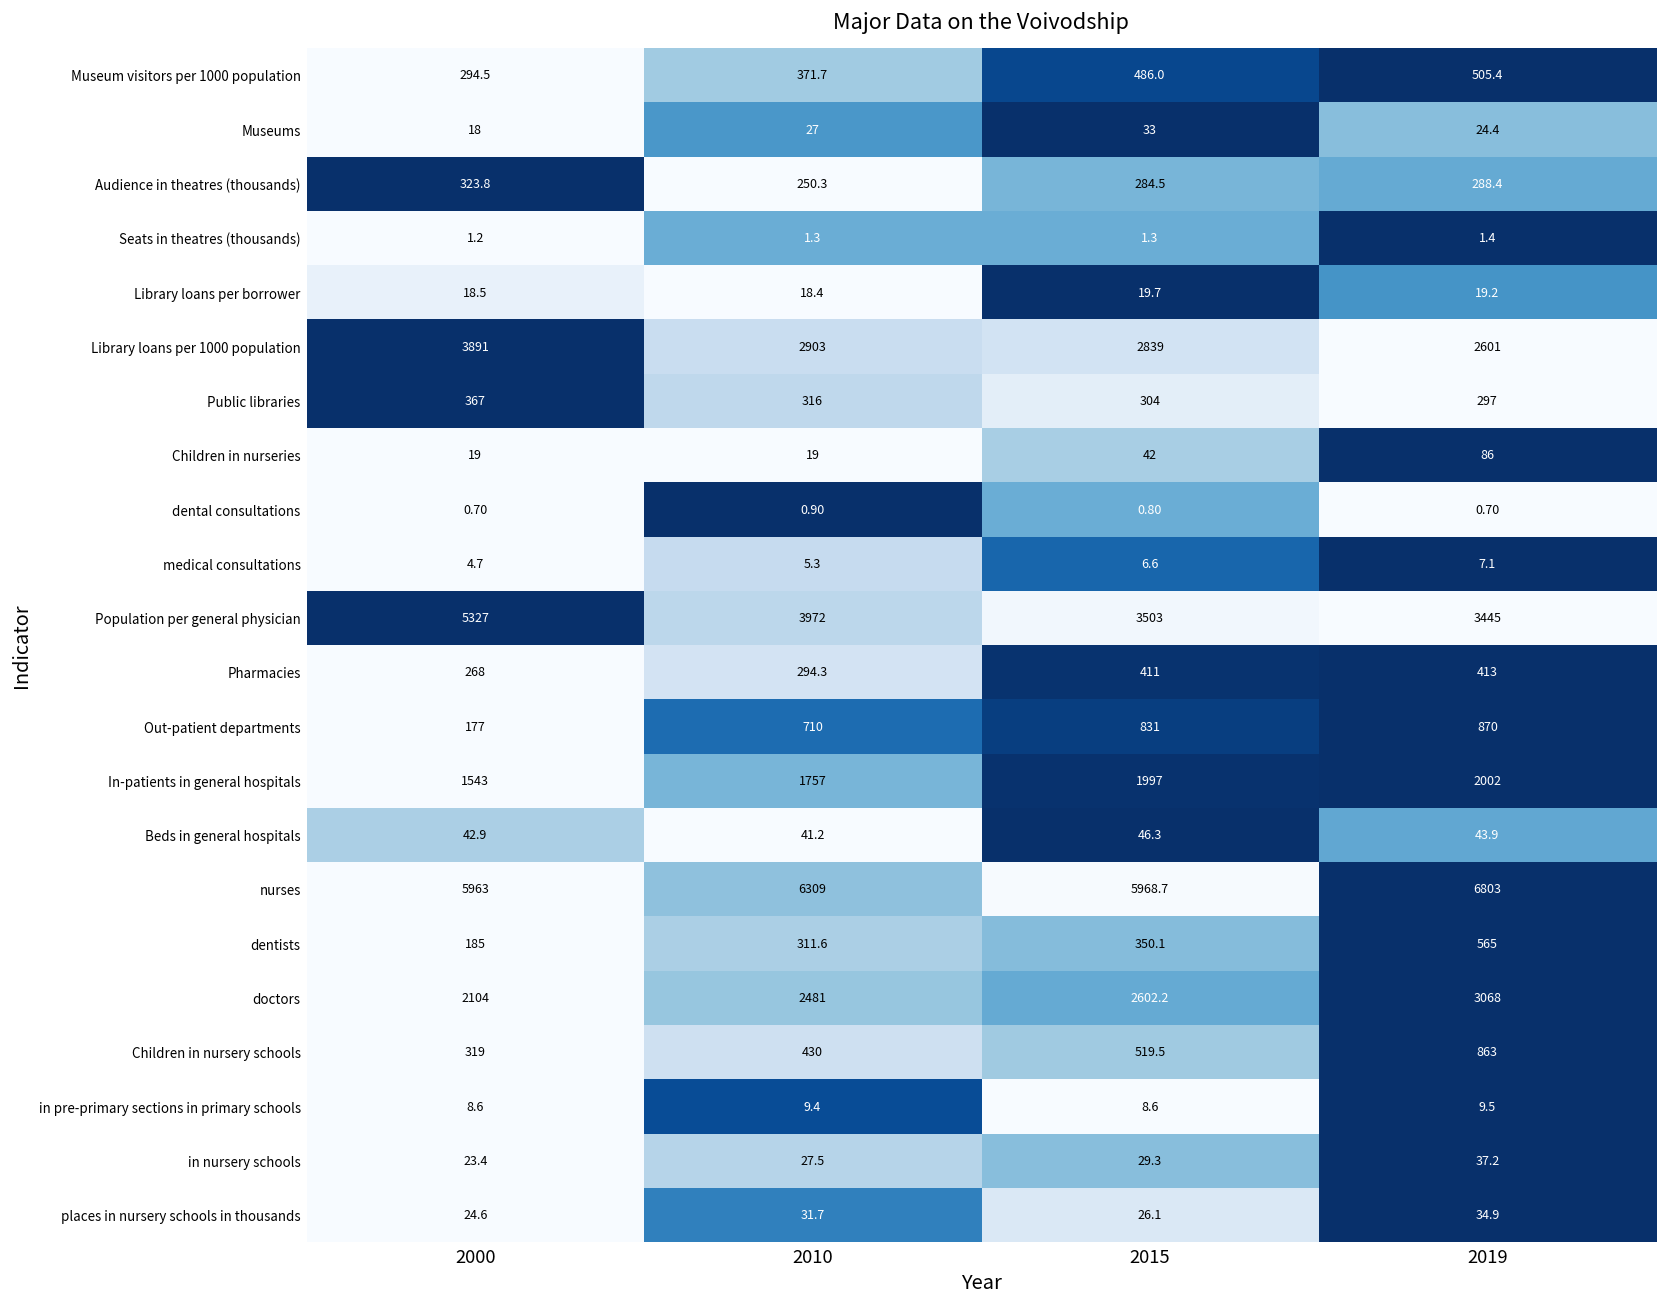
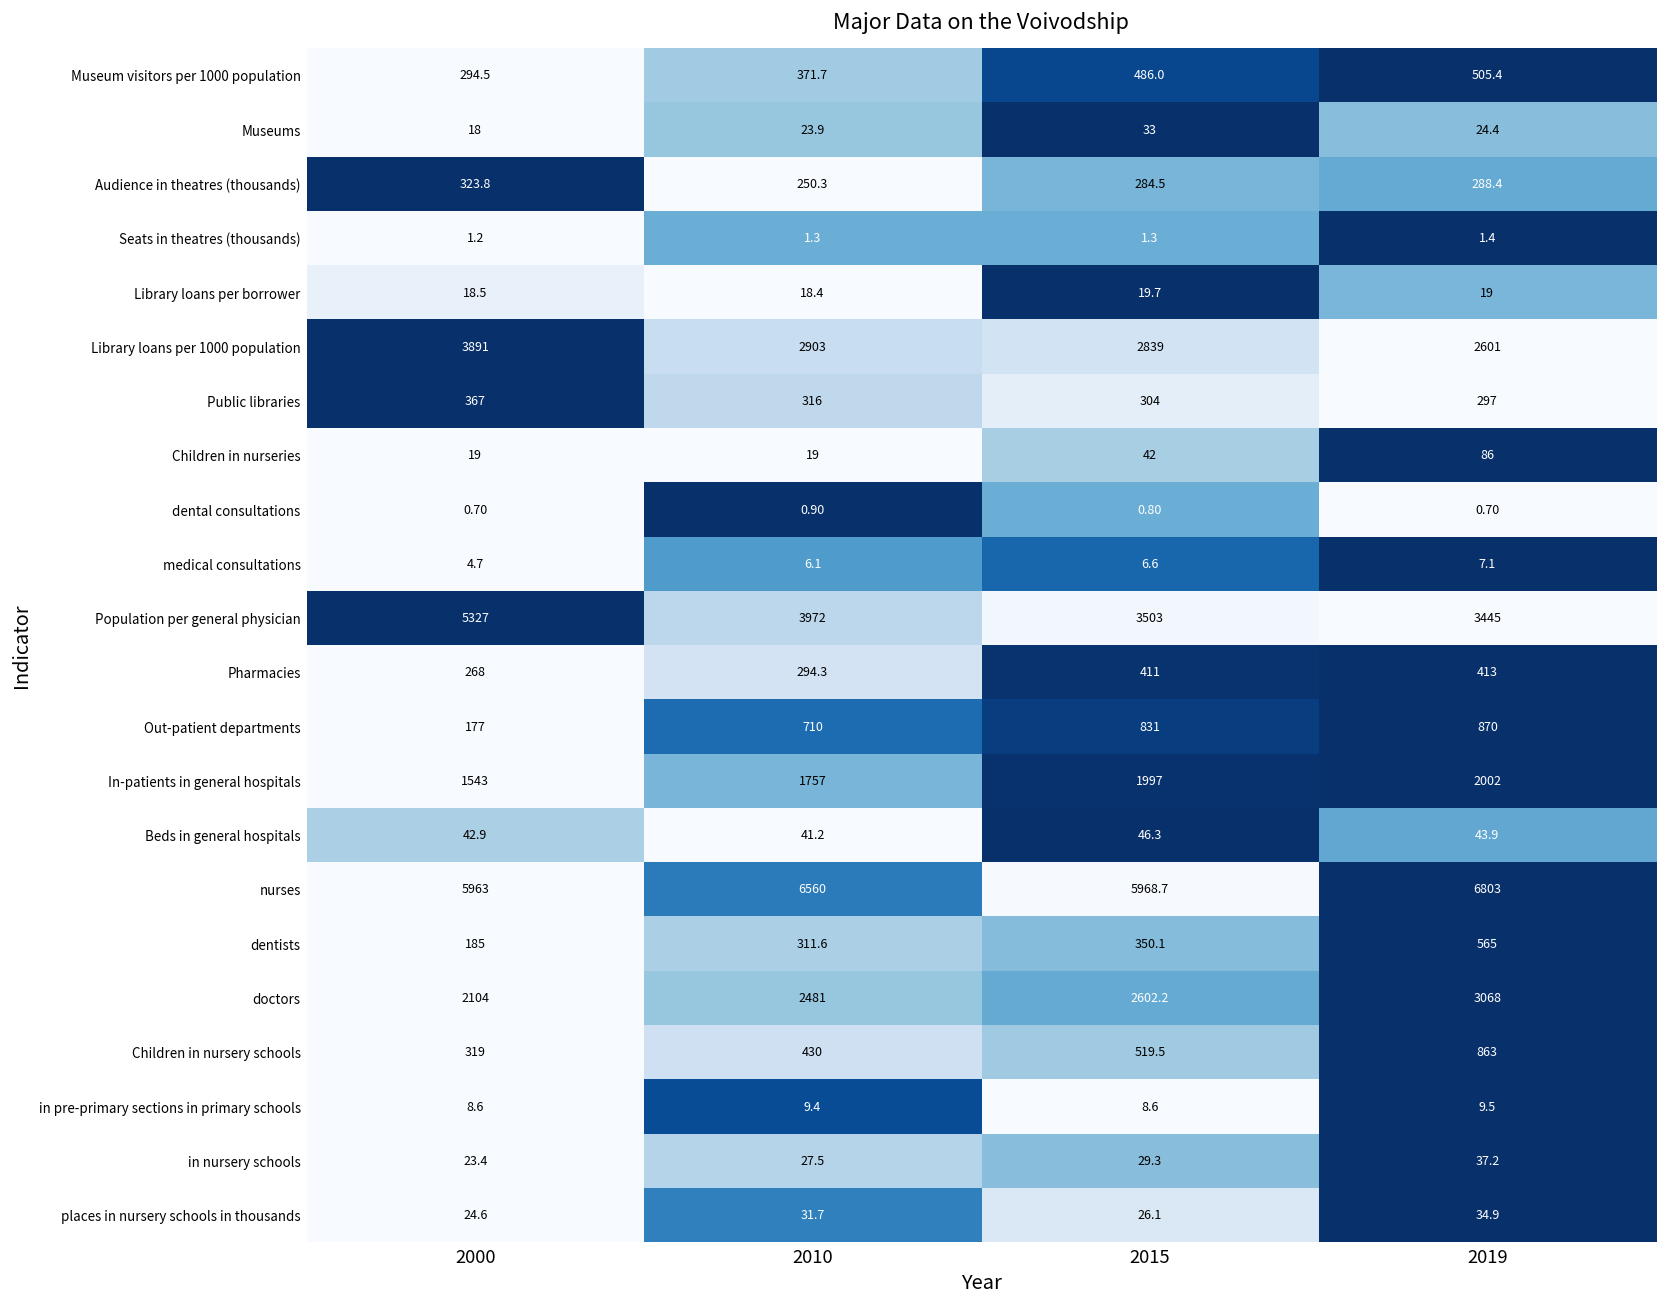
  {
    "Museum visitors per 1000 population": {
      "2000": 294.5,
      "2010": 371.7,
      "2015": 486.0,
      "2019": 505.4
    },
    "Museums": {
      "2000": 18,
-     "2010": 27,
+     "2010": 23.9,
      "2015": 33,
      "2019": 24.4
    },
    "Audience in theatres (thousands)": {
      "2000": 323.8,
      "2010": 250.3,
      "2015": 284.5,
      "2019": 288.4
    },
    "Seats in theatres (thousands)": {
      "2000": 1.2,
      "2010": 1.3,
      "2015": 1.3,
      "2019": 1.4
    },
    "Library loans per borrower": {
      "2000": 18.5,
      "2010": 18.4,
      "2015": 19.7,
-     "2019": 19.2
+     "2019": 19
    },
    "Library loans per 1000 population": {
      "2000": 3891,
      "2010": 2903,
      "2015": 2839,
      "2019": 2601
    },
    "Public libraries": {
      "2000": 367,
      "2010": 316,
      "2015": 304,
      "2019": 297
    },
    "Children in nurseries": {
      "2000": 19,
      "2010": 19,
      "2015": 42,
      "2019": 86
    },
    "dental consultations": {
      "2000": 0.70,
      "2010": 0.90,
      "2015": 0.80,
      "2019": 0.70
    },
    "medical consultations": {
      "2000": 4.7,
-     "2010": 5.3,
+     "2010": 6.1,
      "2015": 6.6,
      "2019": 7.1
    },
    "Population per general physician": {
      "2000": 5327,
      "2010": 3972,
      "2015": 3503,
      "2019": 3445
    },
    "Pharmacies": {
      "2000": 268,
      "2010": 294.3,
      "2015": 411,
      "2019": 413
    },
    "Out-patient departments": {
      "2000": 177,
      "2010": 710,
      "2015": 831,
      "2019": 870
    },
    "In-patients in general hospitals": {
      "2000": 1543,
      "2010": 1757,
      "2015": 1997,
      "2019": 2002
    },
    "Beds in general hospitals": {
      "2000": 42.9,
      "2010": 41.2,
      "2015": 46.3,
      "2019": 43.9
    },
    "nurses": {
      "2000": 5963,
-     "2010": 6309,
+     "2010": 6560,
      "2015": 5968.7,
      "2019": 6803
    },
    "dentists": {
      "2000": 185,
      "2010": 311.6,
      "2015": 350.1,
      "2019": 565
    },
    "doctors": {
      "2000": 2104,
      "2010": 2481,
      "2015": 2602.2,
      "2019": 3068
    },
    "Children in nursery schools": {
      "2000": 319,
      "2010": 430,
      "2015": 519.5,
      "2019": 863
    },
    "in pre-primary sections in primary schools": {
      "2000": 8.6,
      "2010": 9.4,
      "2015": 8.6,
      "2019": 9.5
    },
    "in nursery schools": {
      "2000": 23.4,
      "2010": 27.5,
      "2015": 29.3,
      "2019": 37.2
    },
    "places in nursery schools in thousands": {
      "2000": 24.6,
      "2010": 31.7,
      "2015": 26.1,
      "2019": 34.9
    }
  }
